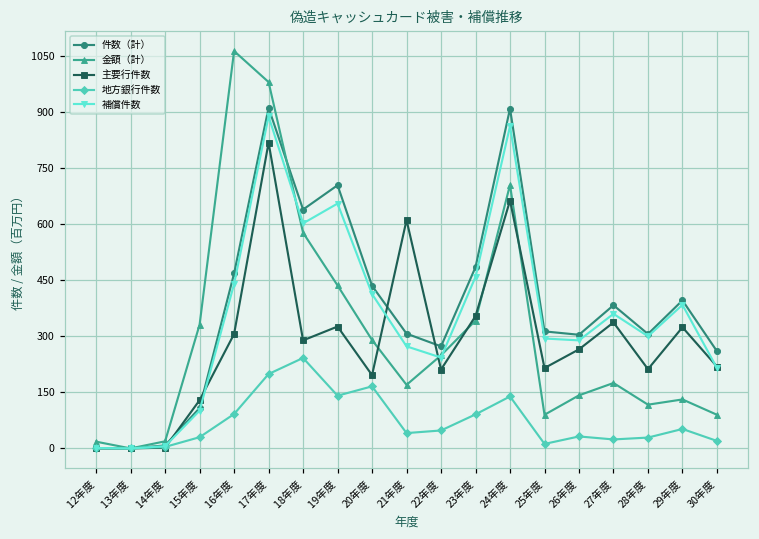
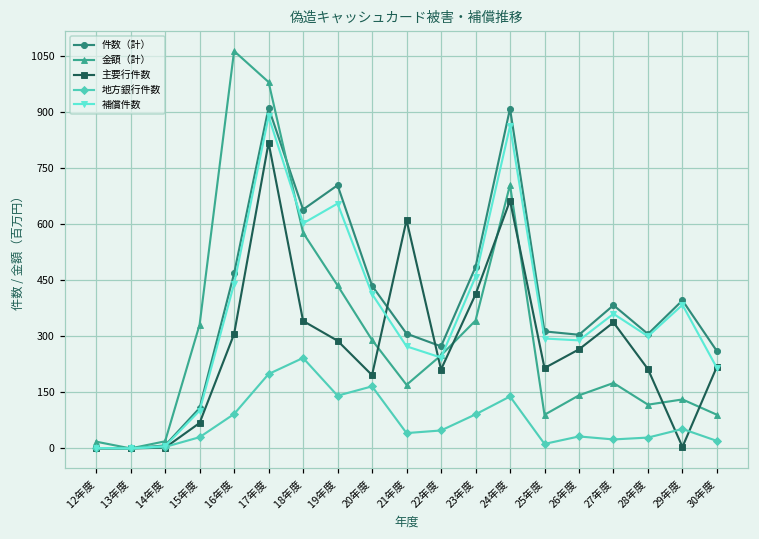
  {
    "主要行件数": {
-     "15年度": 130,
+     "15年度": 70,
      "16年度": 310,
      "17年度": 820,
-     "18年度": 290,
-     "19年度": 330,
+     "18年度": 340,
+     "19年度": 290,
      "20年度": 200,
      "21年度": 610,
      "22年度": 210,
-     "23年度": 350,
+     "23年度": 410,
      "24年度": 660,
      "25年度": 220,
      "26年度": 270,
      "27年度": 340,
      "28年度": 210,
-     "29年度": 320
+     "29年度": 0
    }
  }
